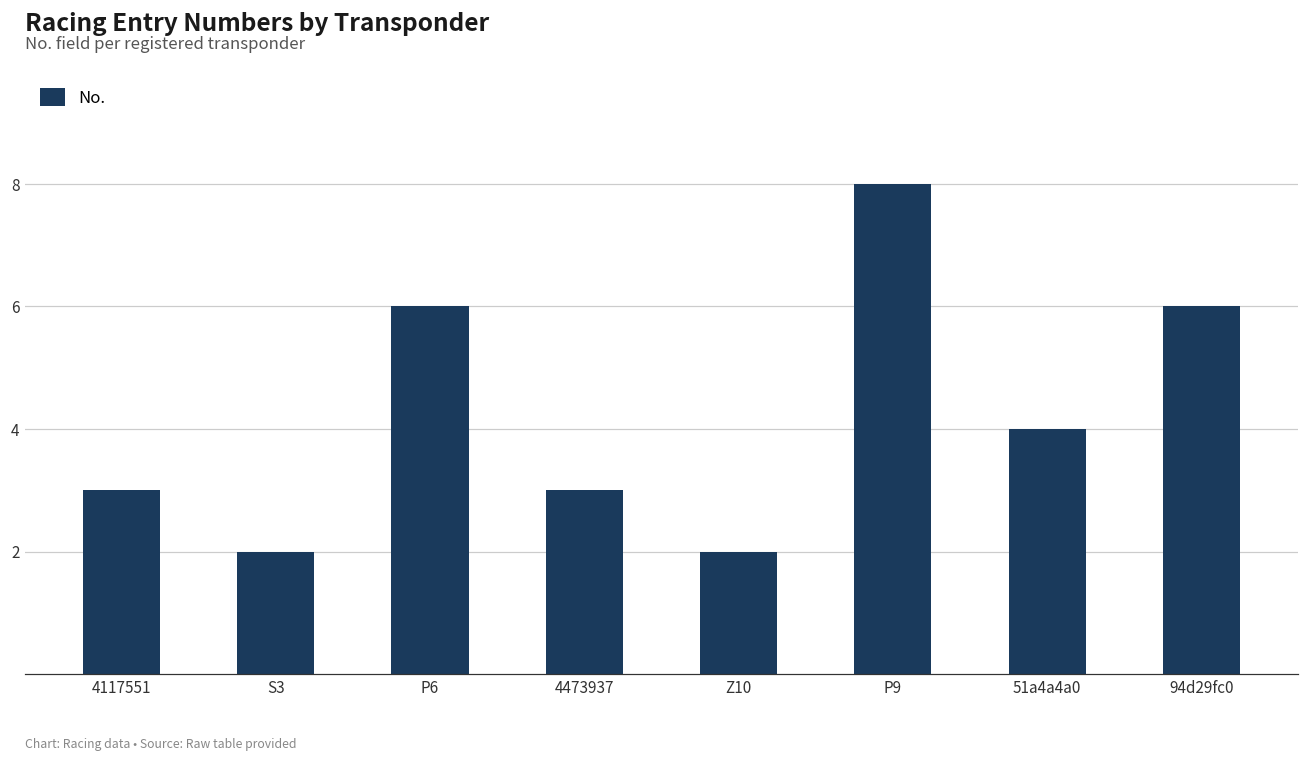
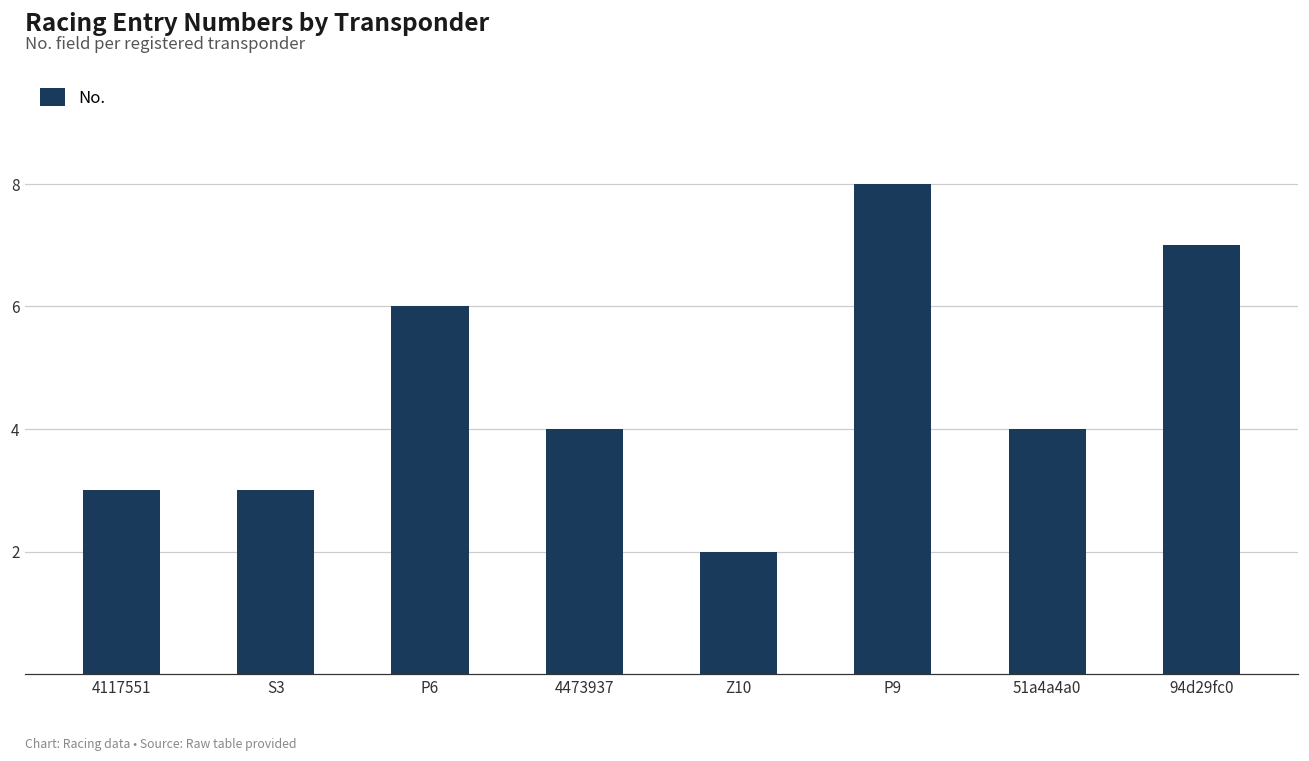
  {
    "4117551": 3,
-   "S3": 2,
+   "S3": 3,
    "P6": 6,
-   "4473937": 3,
+   "4473937": 4,
    "Z10": 2,
    "P9": 8,
    "51a4a4a0": 4,
-   "94d29fc0": 6
+   "94d29fc0": 7
  }
